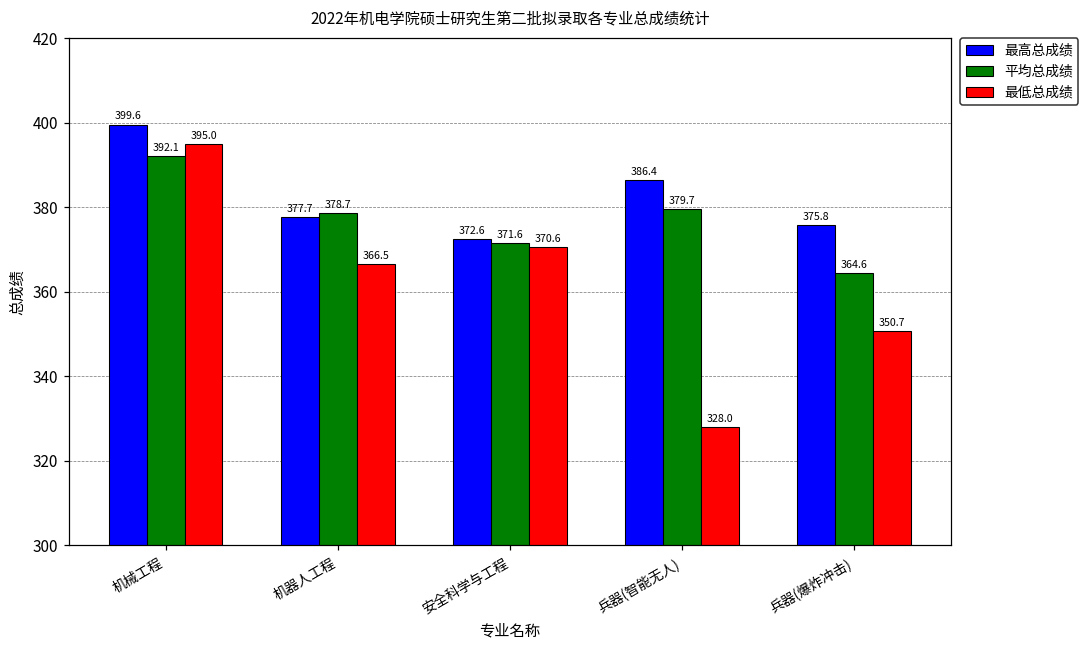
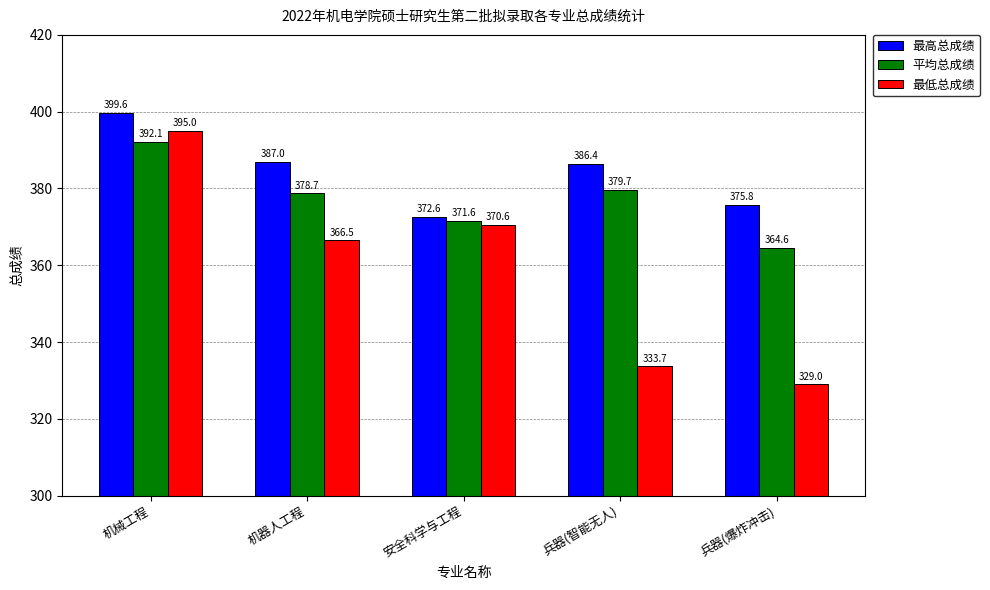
  {
    "最高总成绩": {
      "机械工程": 399.6,
-     "机器人工程": 377.7,
+     "机器人工程": 387.0,
      "安全科学与工程": 372.6,
      "兵器(智能无人)": 386.4,
      "兵器(爆炸冲击)": 375.8
    },
    "平均总成绩": {
      "机械工程": 392.1,
      "机器人工程": 378.7,
      "安全科学与工程": 371.6,
      "兵器(智能无人)": 379.7,
      "兵器(爆炸冲击)": 364.6
    },
    "最低总成绩": {
      "机械工程": 395.0,
      "机器人工程": 366.5,
      "安全科学与工程": 370.6,
-     "兵器(智能无人)": 328.0,
-     "兵器(爆炸冲击)": 350.7
+     "兵器(智能无人)": 333.7,
+     "兵器(爆炸冲击)": 329.0
    }
  }
